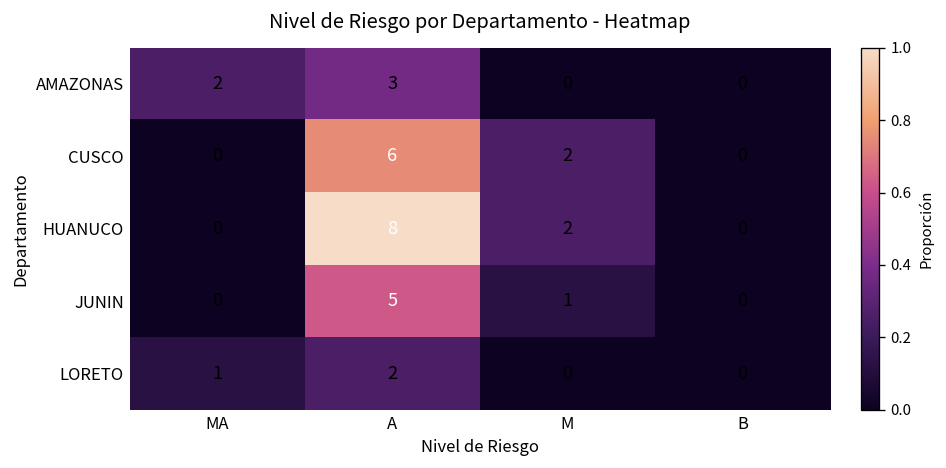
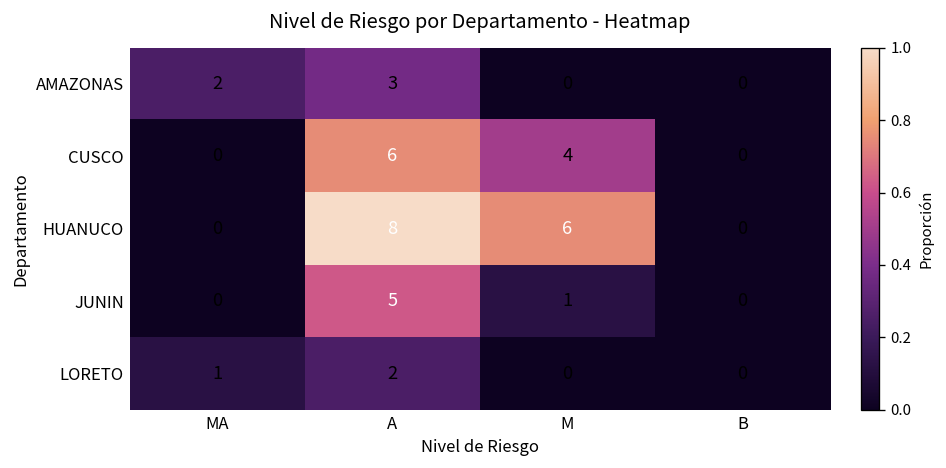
  {
    "AMAZONAS": {
      "MA": 2,
      "A": 3
    },
    "CUSCO": {
      "A": 6,
-     "M": 2
+     "M": 4
    },
    "HUANUCO": {
      "A": 8,
-     "M": 2
+     "M": 6
    },
    "JUNIN": {
      "A": 5,
      "M": 1
    },
    "LORETO": {
      "MA": 1,
      "A": 2
    }
  }
